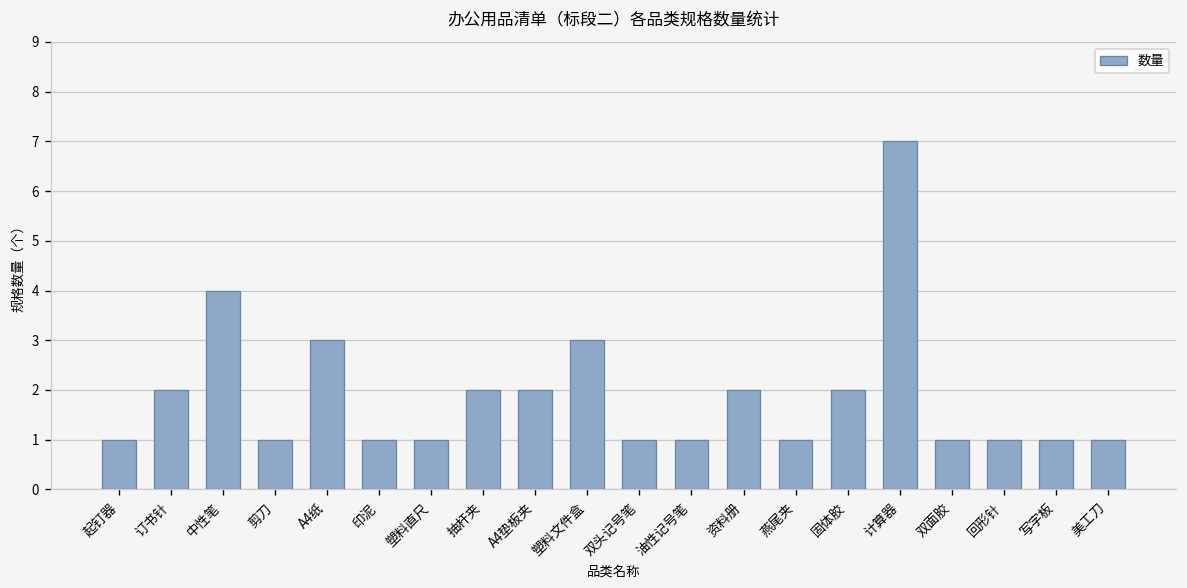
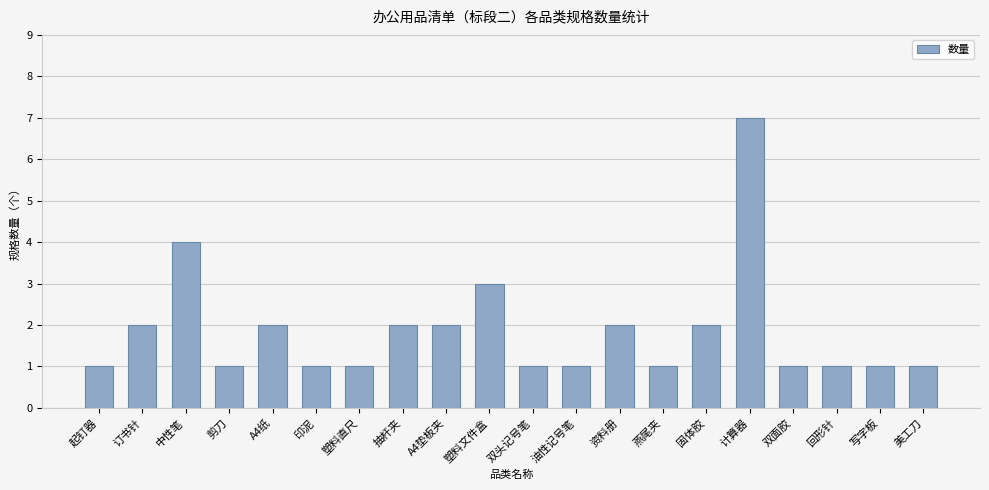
  {
    "起钉器": 1,
    "订书针": 2,
    "中性笔": 4,
    "剪刀": 1,
-   "A4纸": 3,
+   "A4纸": 2,
    "印泥": 1,
    "塑料直尺": 1,
    "抽杆夹": 2,
    "A4垫板夹": 2,
    "塑料文件盒": 3,
    "双头记号笔": 1,
    "油性记号笔": 1,
    "资料册": 2,
    "燕尾夹": 1,
    "固体胶": 2,
    "计算器": 7,
    "双面胶": 1,
    "回形针": 1,
    "写字板": 1,
    "美工刀": 1
  }
